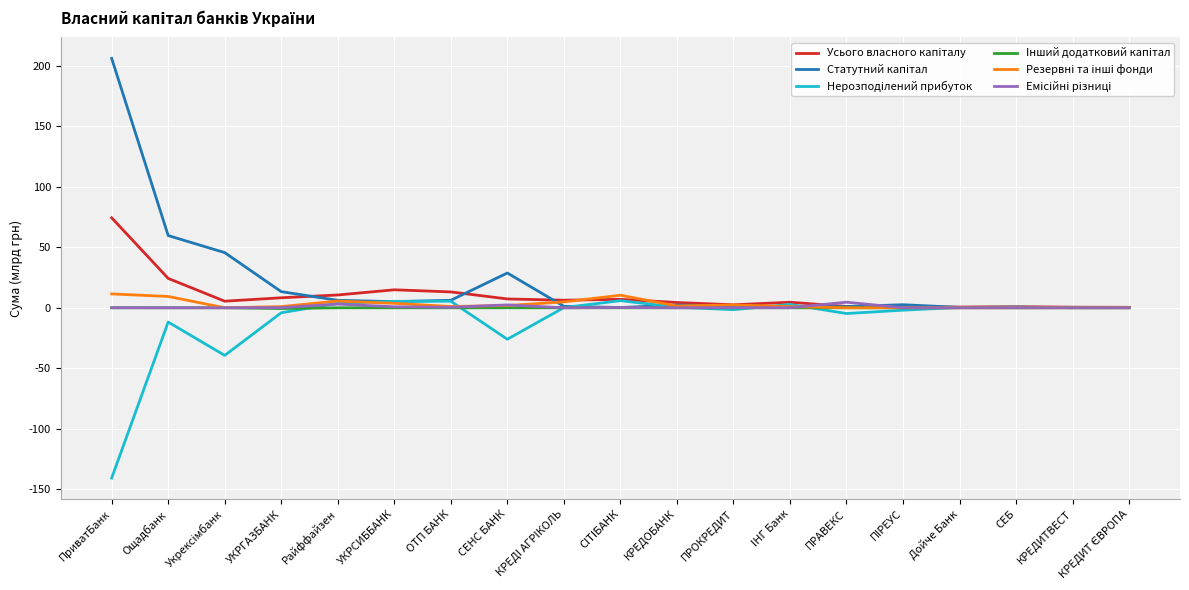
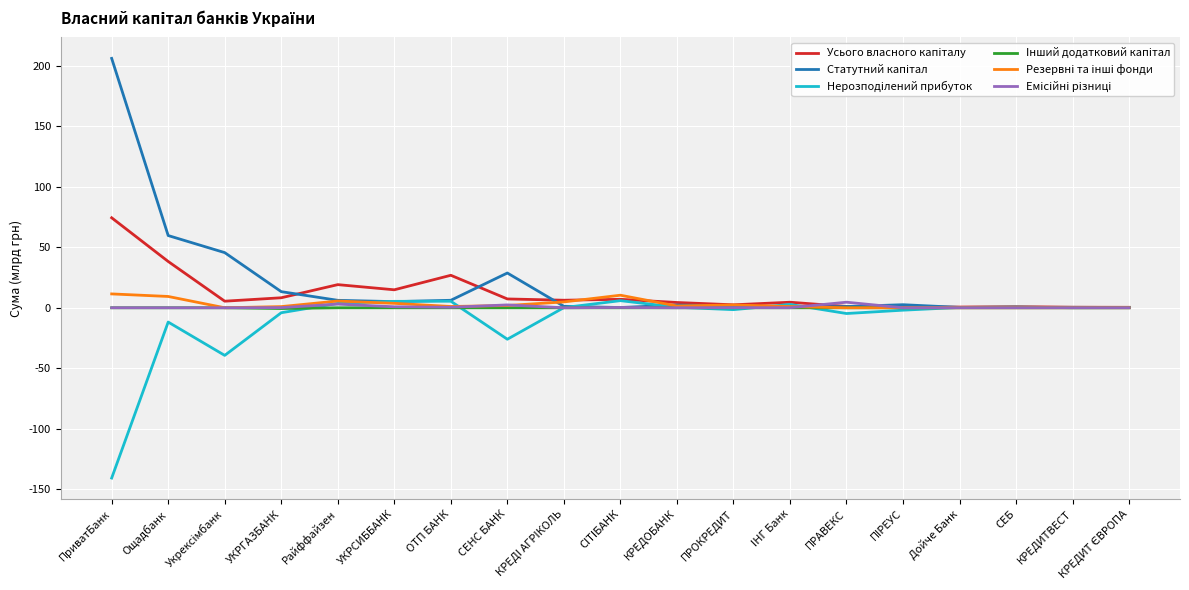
  {
    "Усього власного капіталу": {
      "ПриватБанк": 74,
-     "Ощадбанк": 24,
+     "Ощадбанк": 38,
      "Укрексімбанк": 5,
      "УКРГАЗБАНК": 8,
-     "Райффайзен": 11,
+     "Райффайзен": 19,
      "УКРСИББАНК": 15,
-     "ОТП БАНК": 13,
+     "ОТП БАНК": 27,
      "СЕНС БАНК": 7,
      "КРЕДОБАНК": 4
    },
    "Статутний капітал": {
      "ПриватБанк": 206,
      "Ощадбанк": 60,
      "Укрексімбанк": 46,
      "УКРГАЗБАНК": 13,
      "СЕНС БАНК": 29
    },
    "Нерозподілений прибуток": {
      "ПриватБанк": -141,
      "Ощадбанк": -12,
      "Укрексімбанк": -39,
      "УКРГАЗБАНК": -4,
      "СЕНС БАНК": -26,
      "ПРАВЕКС": -5
    },
    "Інший додатковий капітал": {
      "Райффайзен": 0
    },
    "Резервні та інші фонди": {
      "ПриватБанк": 11,
      "Ощадбанк": 9,
      "СІТІБАНК": 10
    },
    "Емісійні різниці": {
      "ПРАВЕКС": 5
    }
  }
